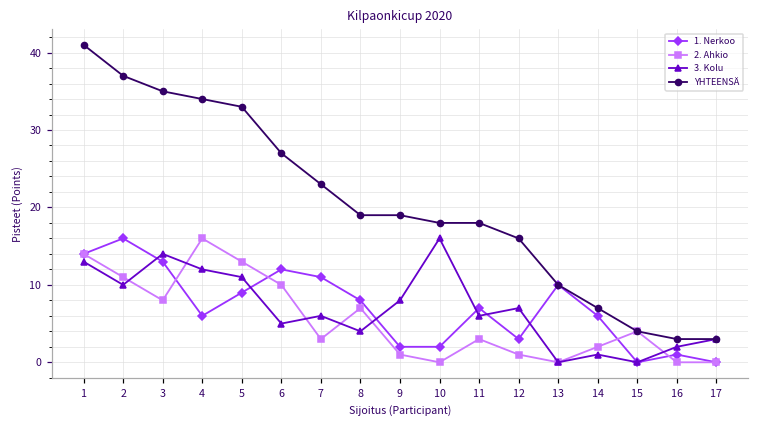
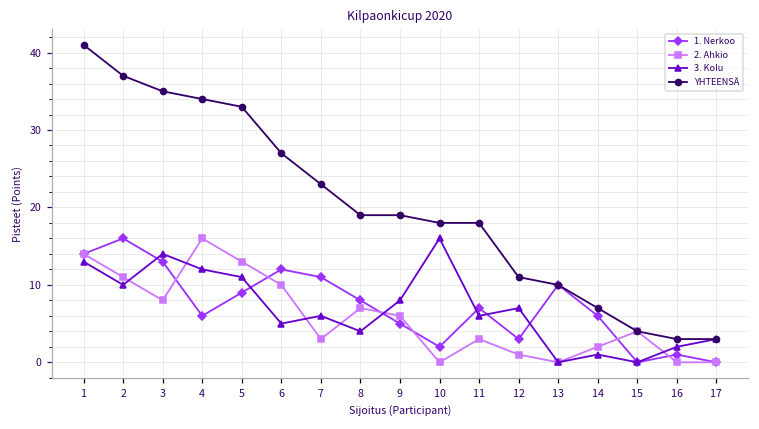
  {
    "1. Nerkoo": {
      "2": 16,
      "3": 13,
      "4": 6,
      "5": 9,
      "6": 12,
      "7": 11,
      "8": 8,
-     "9": 2,
+     "9": 5,
      "10": 2,
      "11": 7,
      "12": 3,
      "14": 6,
      "16": 1
    },
    "2. Ahkio": {
      "2": 11,
      "3": 8,
      "4": 16,
      "5": 13,
      "6": 10,
      "7": 3,
      "8": 7,
-     "9": 1,
+     "9": 6,
      "10": 0,
      "11": 3,
      "12": 1,
      "14": 2,
      "16": 0
    },
    "3. Kolu": {
      "1": 13,
      "2": 10,
      "3": 14,
      "4": 12,
      "5": 11,
      "6": 5,
      "7": 6,
      "8": 4,
      "9": 8,
      "10": 16,
      "11": 6,
      "12": 7,
      "14": 1,
      "16": 2
    },
    "YHTEENSÄ": {
      "1": 41,
      "2": 37,
      "3": 35,
      "4": 34,
      "5": 33,
      "6": 27,
      "7": 23,
      "8": 19,
      "9": 19,
      "10": 18,
      "11": 18,
-     "12": 16,
+     "12": 11,
      "14": 7,
      "16": 3
    }
  }
